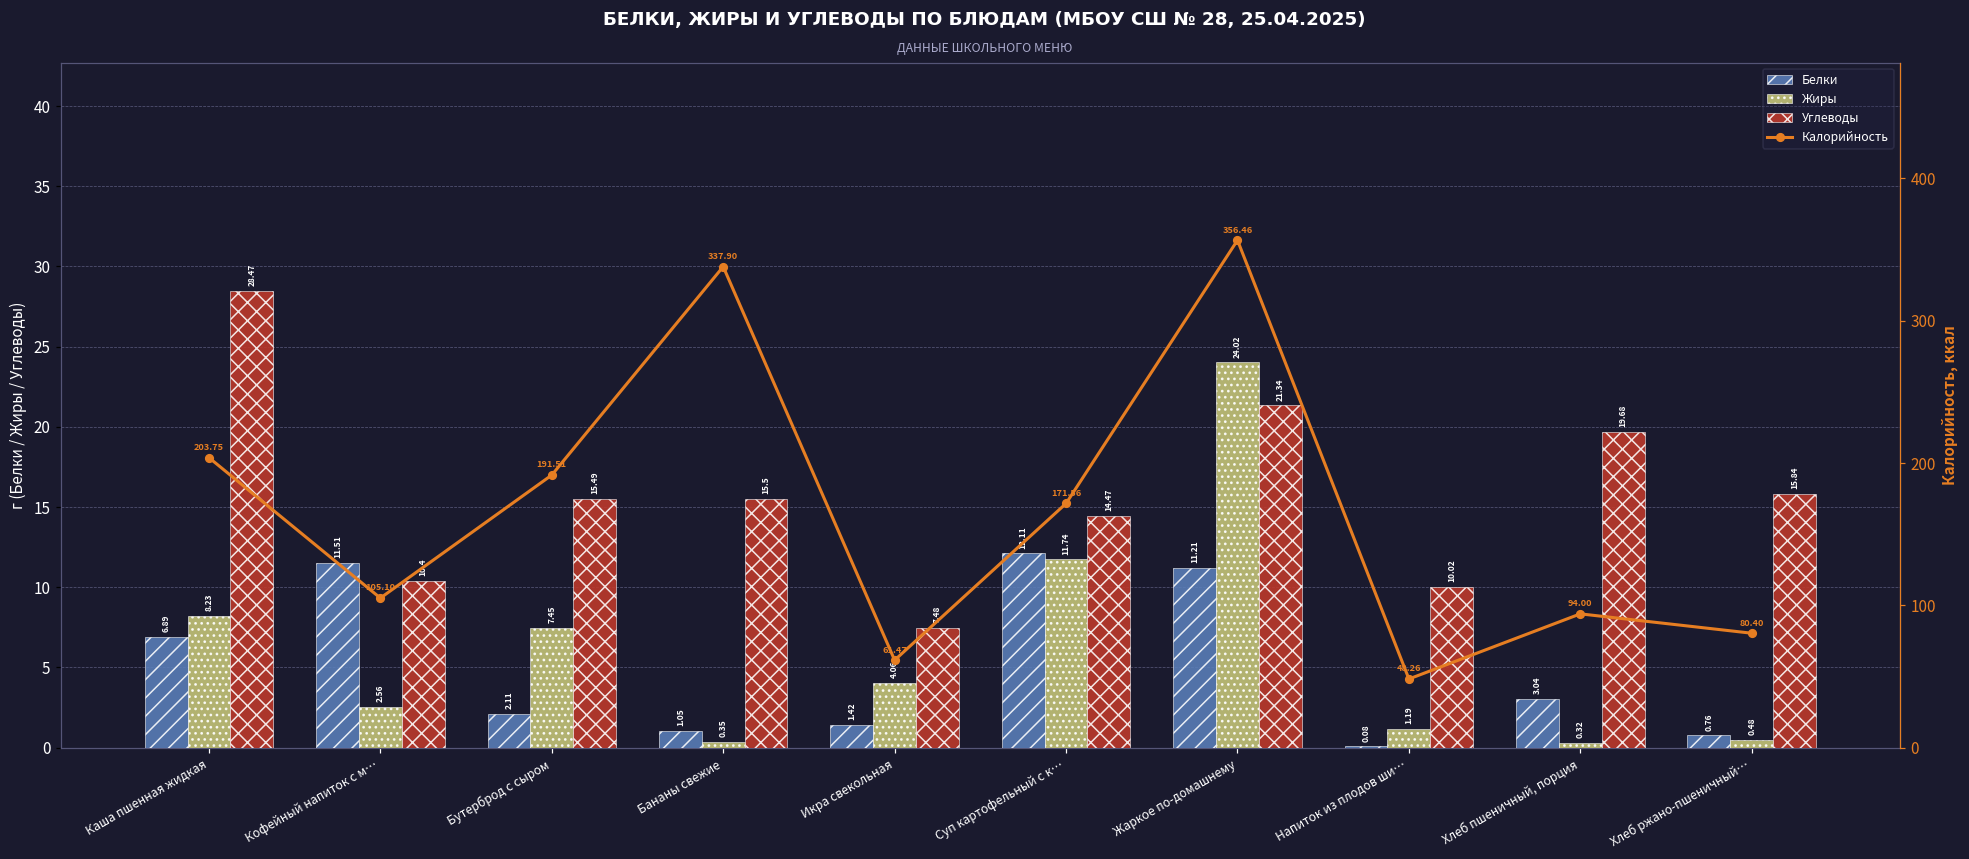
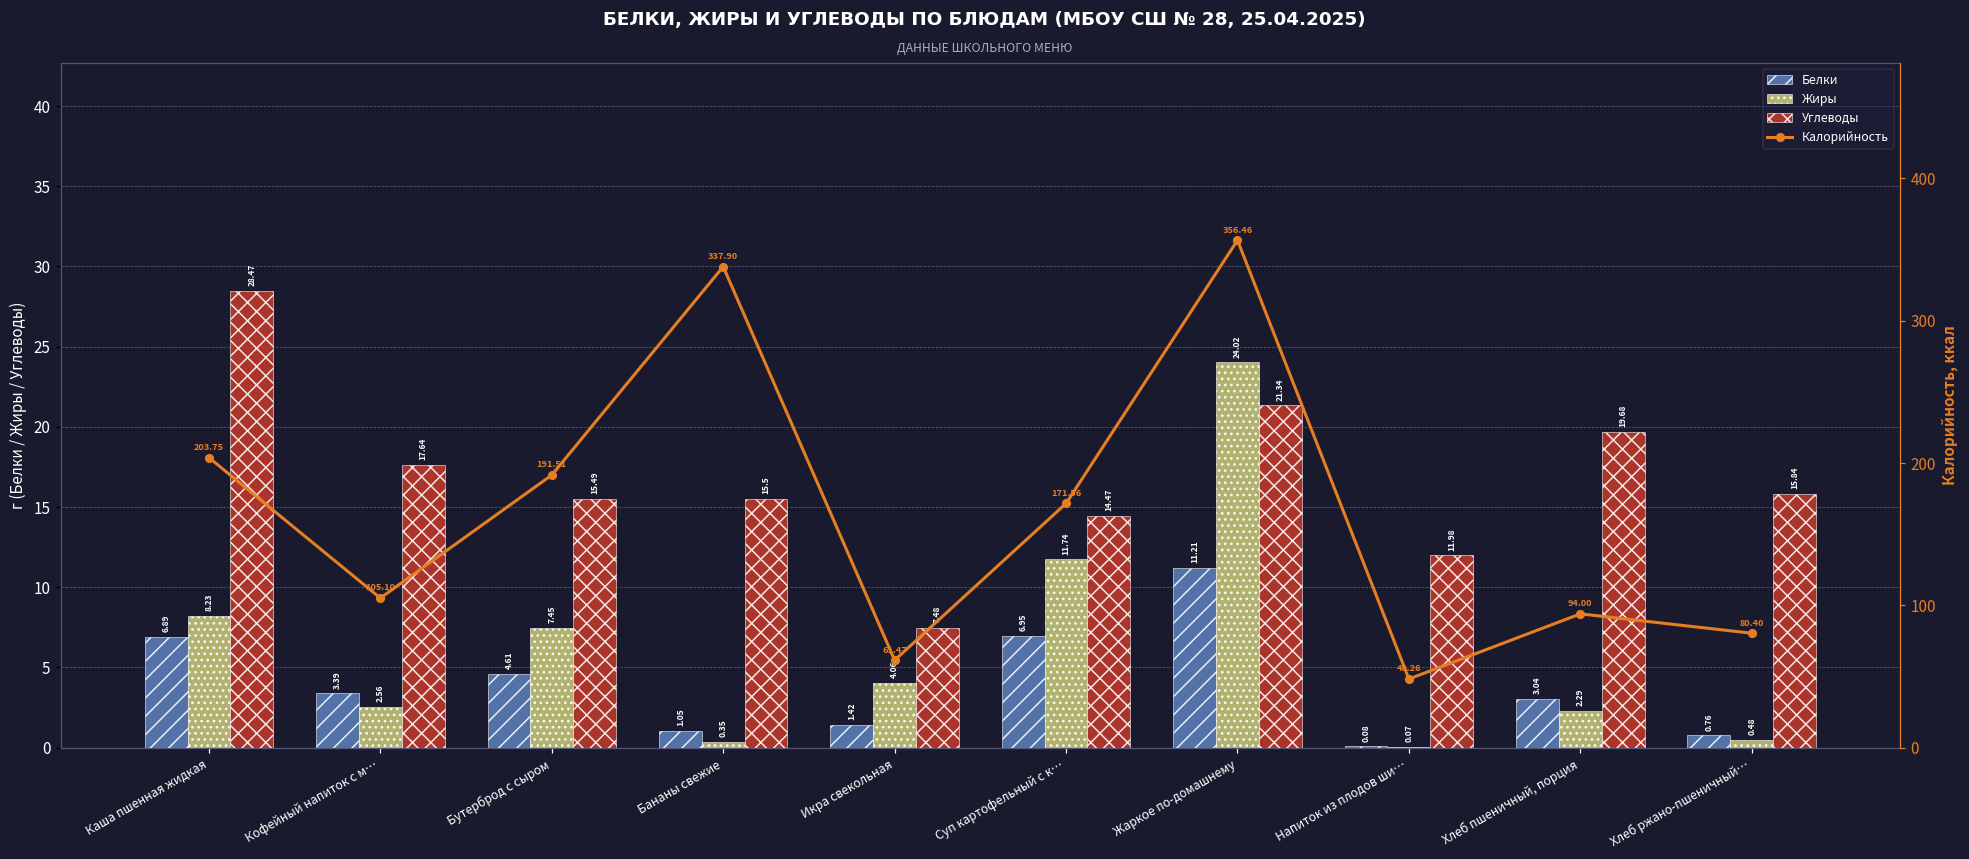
  {
    "Белки": {
      "Каша пшенная жидкая": 6.89,
-     "Кофейный напиток с м…": 11.51,
-     "Бутерброд с сыром": 2.11,
+     "Кофейный напиток с м…": 3.39,
+     "Бутерброд с сыром": 4.61,
      "Бананы свежие": 1.05,
      "Икра свекольная": 1.42,
-     "Суп картофельный с к…": 12.11,
+     "Суп картофельный с к…": 6.95,
      "Жаркое по-домашнему": 11.21,
      "Напиток из плодов ши…": 0.08,
      "Хлеб пшеничный, порция": 3.04,
      "Хлеб ржано-пшеничный…": 0.76
    },
    "Жиры": {
      "Каша пшенная жидкая": 8.23,
      "Кофейный напиток с м…": 2.56,
      "Бутерброд с сыром": 7.45,
      "Бананы свежие": 0.35,
      "Суп картофельный с к…": 11.74,
      "Жаркое по-домашнему": 24.02,
-     "Напиток из плодов ши…": 1.19,
-     "Хлеб пшеничный, порция": 0.32,
+     "Напиток из плодов ши…": 0.07,
+     "Хлеб пшеничный, порция": 2.29,
      "Хлеб ржано-пшеничный…": 0.48
    },
    "Углеводы": {
      "Каша пшенная жидкая": 28.47,
-     "Кофейный напиток с м…": 10.4,
+     "Кофейный напиток с м…": 17.64,
      "Бутерброд с сыром": 15.49,
      "Бананы свежие": 15.5,
      "Икра свекольная": 7.48,
      "Суп картофельный с к…": 14.47,
      "Жаркое по-домашнему": 21.34,
-     "Напиток из плодов ши…": 10.02,
+     "Напиток из плодов ши…": 11.98,
      "Хлеб пшеничный, порция": 19.68,
      "Хлеб ржано-пшеничный…": 15.84
    },
    "Калорийность": {
      "Каша пшенная жидкая": 203.75,
      "Кофейный напиток с м…": 105.10,
      "Бутерброд с сыром": 191.51,
      "Бананы свежие": 337.90,
      "Икра свекольная": 61.47,
      "Суп картофельный с к…": 171.56,
      "Жаркое по-домашнему": 356.46,
      "Напиток из плодов ши…": 48.26,
      "Хлеб пшеничный, порция": 94.00,
      "Хлеб ржано-пшеничный…": 80.40
    }
  }
